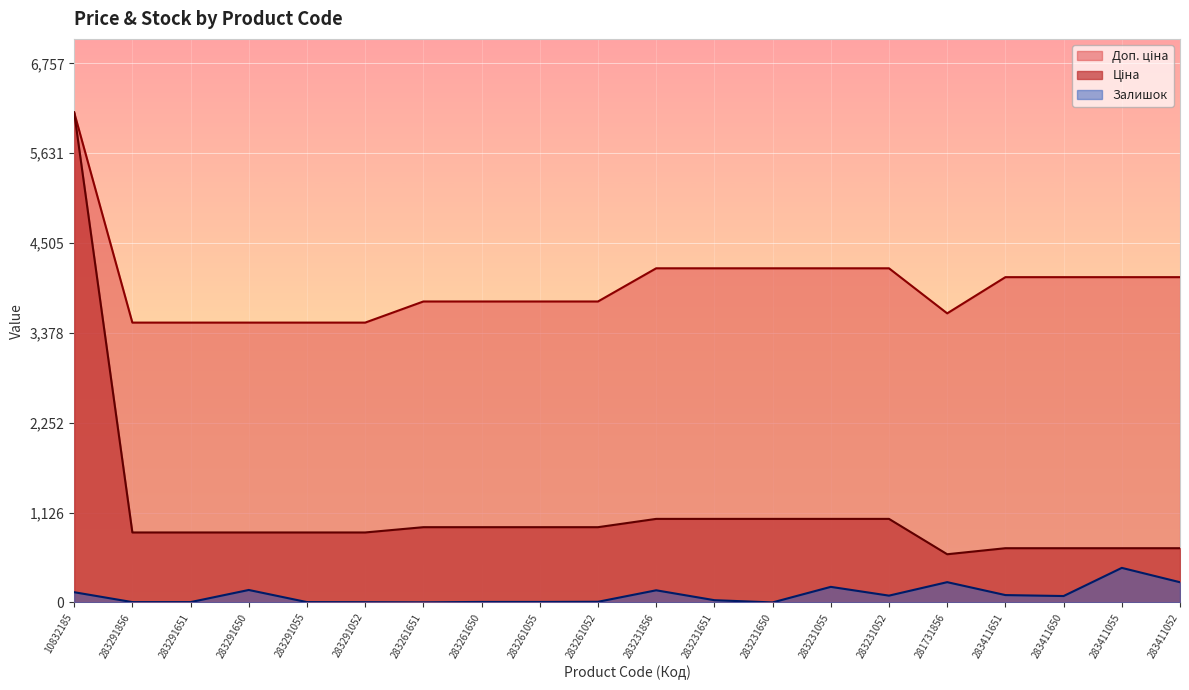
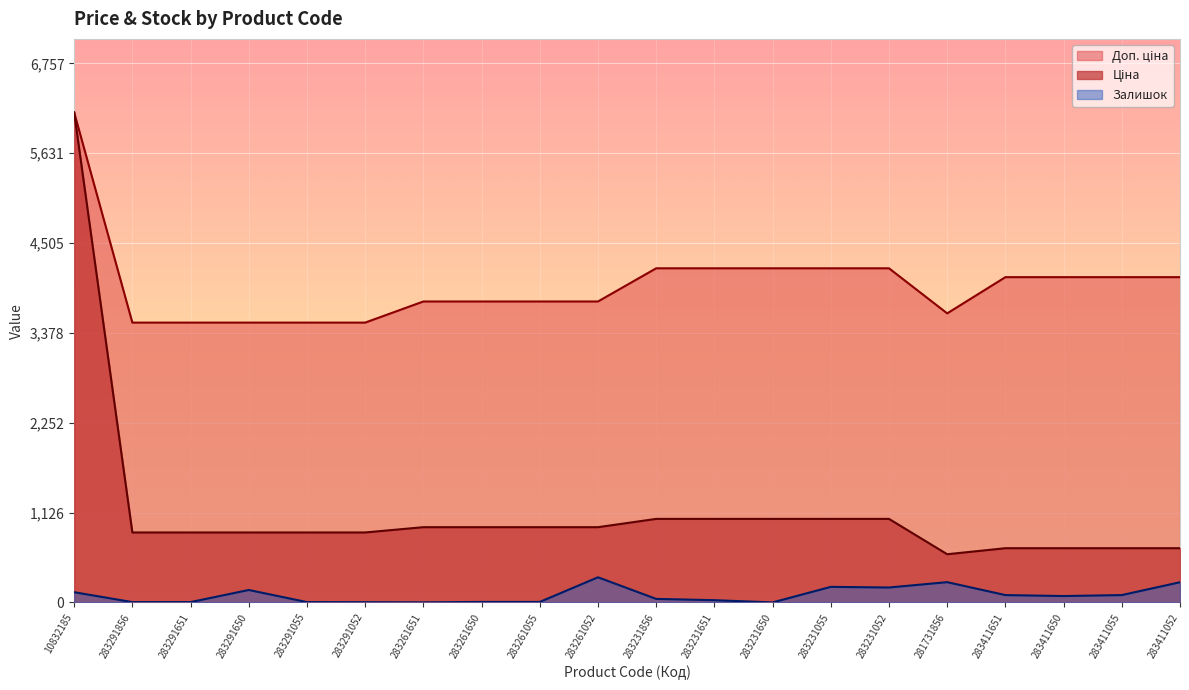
  {
    "Залишок": {
      "10832185": 100,
      "283291856": 0,
      "283291651": 0,
      "283291650": 200,
      "283291055": 0,
      "283291052": 0,
      "283261651": 0,
      "283261650": 0,
      "283261055": 0,
-     "283261052": 0,
-     "283231856": 200,
+     "283261052": 300,
+     "283231856": 0,
      "283231651": 0,
      "283231650": 0,
      "283231055": 200,
-     "283231052": 100,
+     "283231052": 200,
      "281731856": 300,
      "283411651": 100,
      "283411650": 100,
-     "283411055": 400,
+     "283411055": 100,
      "283411052": 300
    }
  }
